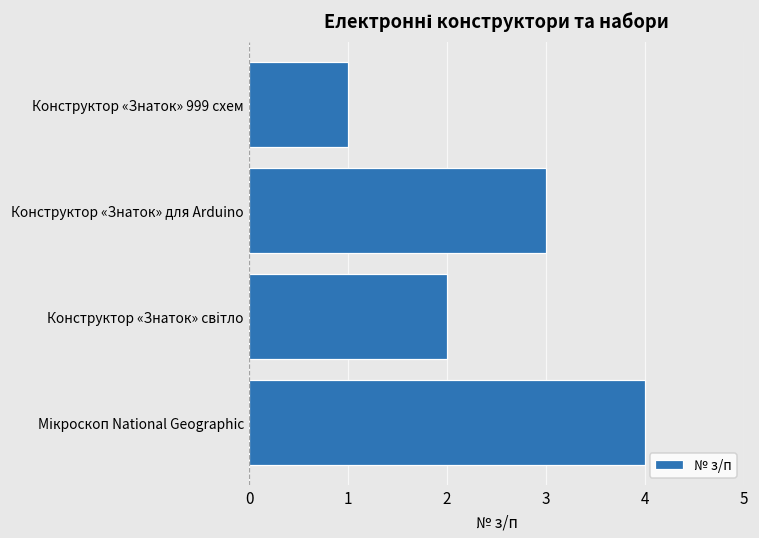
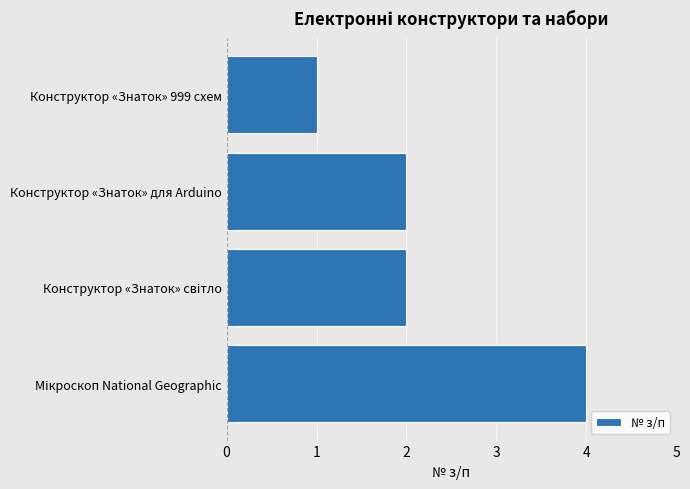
  {
    "Конструктор «Знаток» 999 схем": 1,
-   "Конструктор «Знаток» для Arduino": 3,
+   "Конструктор «Знаток» для Arduino": 2,
    "Конструктор «Знаток» світло": 2,
    "Мікроскоп National Geographic": 4
  }
